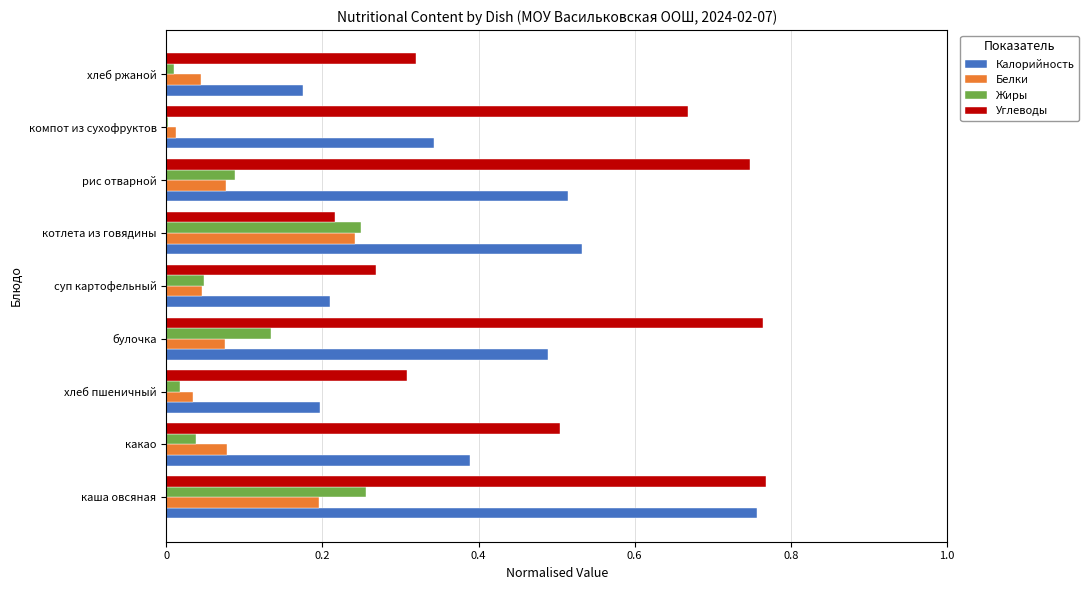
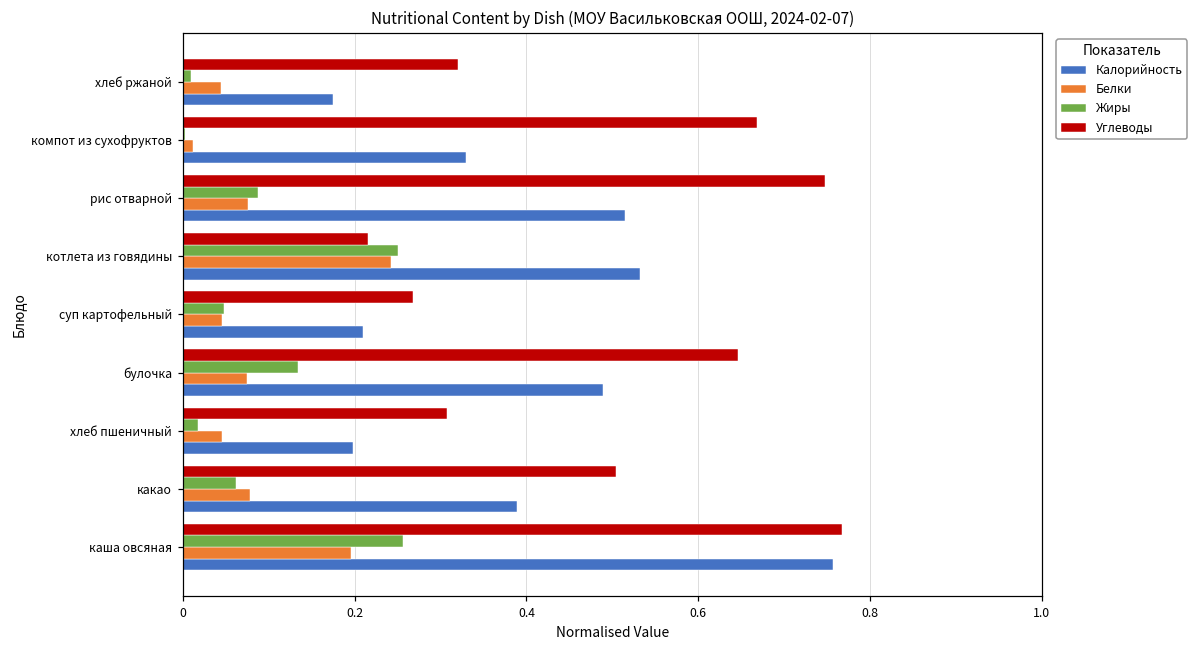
  {
    "Калорийность": {
      "хлеб ржаной": 0.18,
-     "компот из сухофруктов": 0.34,
+     "компот из сухофруктов": 0.33,
      "рис отварной": 0.52,
      "котлета из говядины": 0.53,
      "суп картофельный": 0.21,
      "булочка": 0.49,
      "хлеб пшеничный": 0.20,
      "какао": 0.39,
      "каша овсяная": 0.76
    },
    "Белки": {
      "хлеб ржаной": 0.04,
      "компот из сухофруктов": 0.01,
      "рис отварной": 0.08,
      "котлета из говядины": 0.24,
      "суп картофельный": 0.05,
      "булочка": 0.07,
-     "хлеб пшеничный": 0.03,
+     "хлеб пшеничный": 0.05,
      "какао": 0.08,
      "каша овсяная": 0.20
    },
    "Жиры": {
      "хлеб ржаной": 0.01,
      "рис отварной": 0.09,
      "котлета из говядины": 0.25,
      "суп картофельный": 0.05,
      "булочка": 0.13,
      "хлеб пшеничный": 0.02,
-     "какао": 0.04,
+     "какао": 0.06,
      "каша овсяная": 0.26
    },
    "Углеводы": {
      "хлеб ржаной": 0.32,
      "компот из сухофруктов": 0.67,
      "рис отварной": 0.75,
      "котлета из говядины": 0.22,
      "суп картофельный": 0.27,
-     "булочка": 0.76,
+     "булочка": 0.65,
      "хлеб пшеничный": 0.31,
      "какао": 0.50,
      "каша овсяная": 0.77
    }
  }
